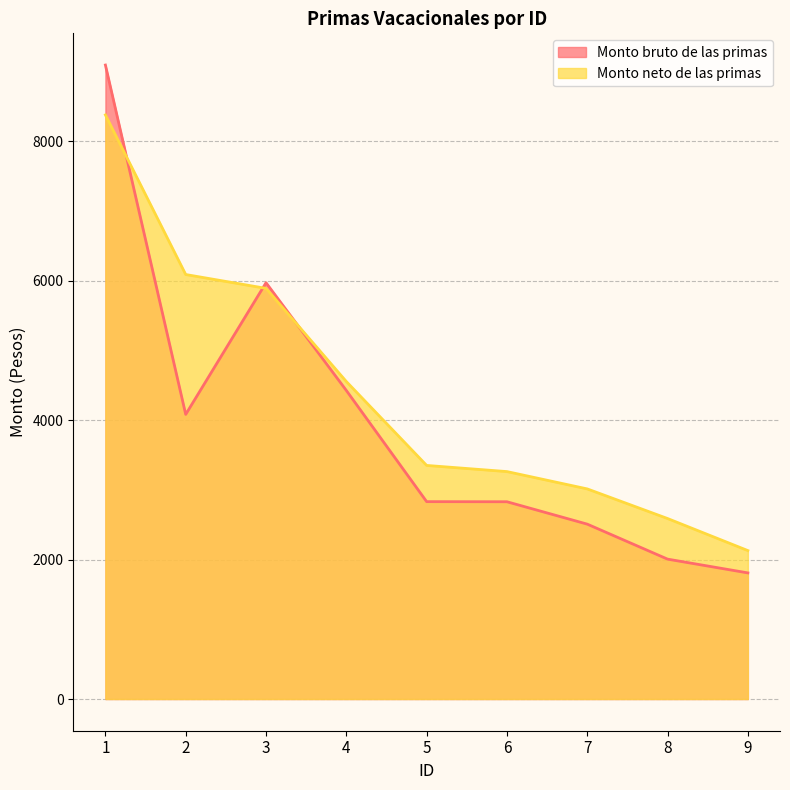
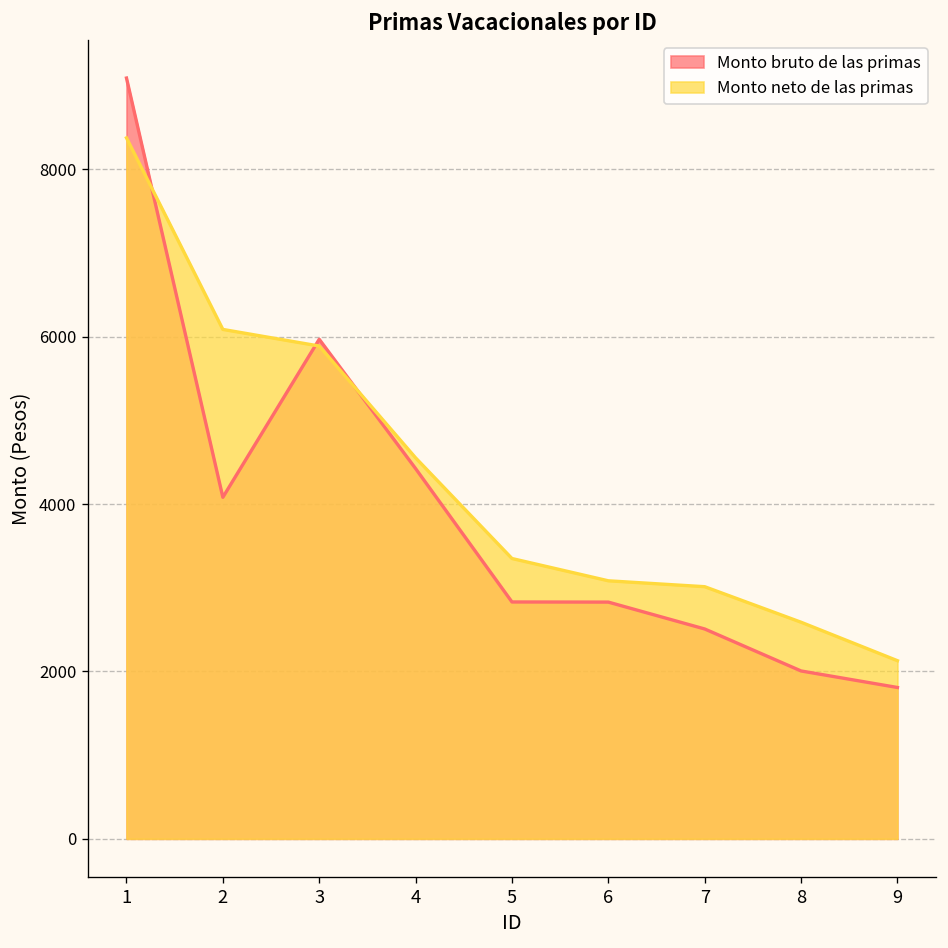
  {
    "Monto bruto de las primas": {
      "1": 9100,
      "2": 4100,
      "3": 6000,
      "4": 4400,
      "5": 2800,
      "6": 2800,
      "7": 2500,
      "8": 2000,
      "9": 1800
    },
    "Monto neto de las primas": {
      "1": 8400,
      "2": 6100,
      "3": 5900,
      "4": 4600,
      "5": 3300,
-     "6": 3300,
+     "6": 3100,
      "7": 3000,
      "8": 2600,
      "9": 2100
    }
  }
